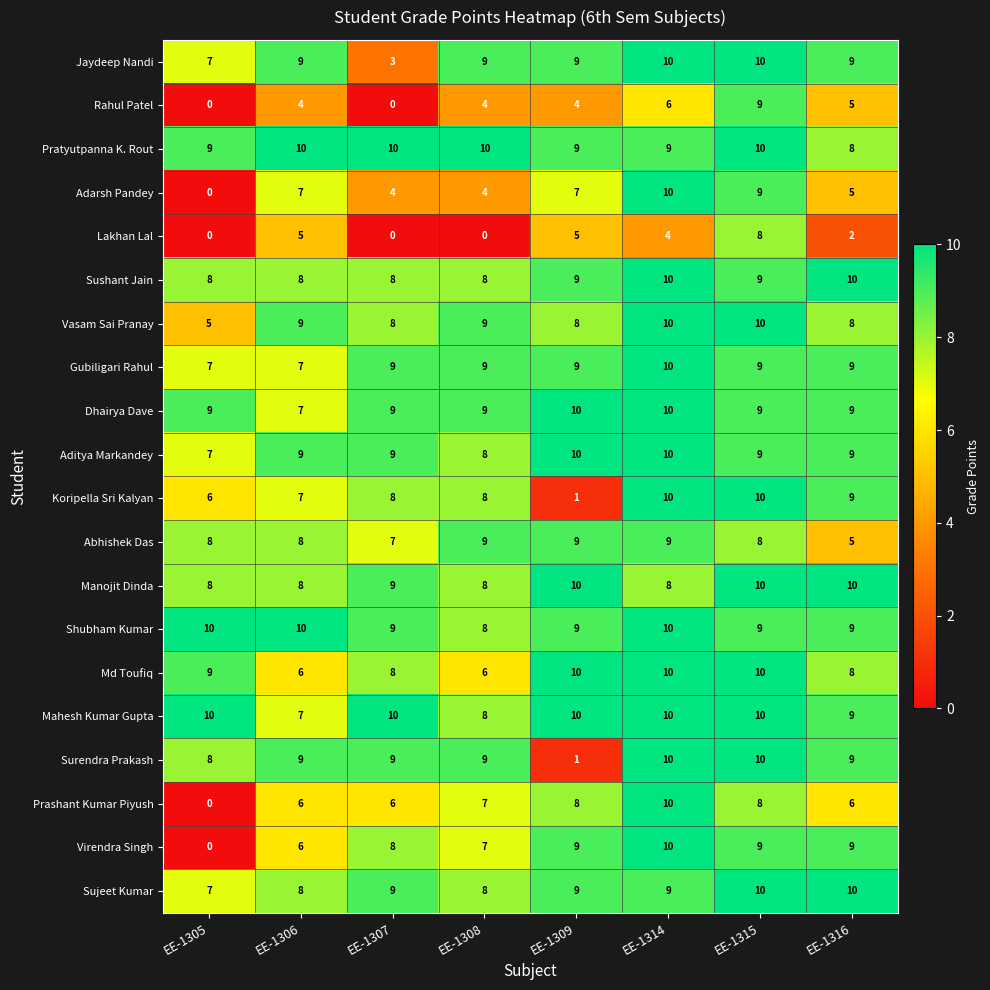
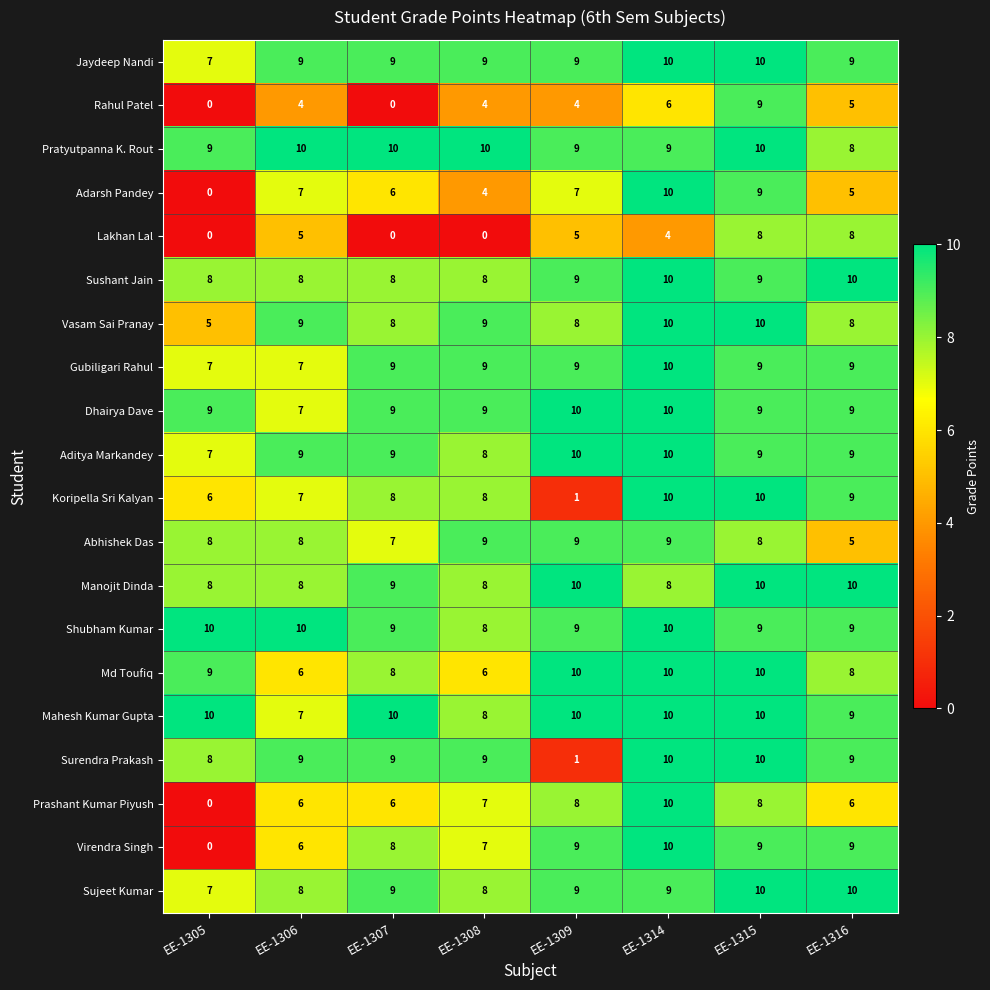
  {
    "Jaydeep Nandi": {
      "EE-1305": 7,
      "EE-1306": 9,
-     "EE-1307": 3,
+     "EE-1307": 9,
      "EE-1308": 9,
      "EE-1309": 9,
      "EE-1314": 10,
      "EE-1315": 10,
      "EE-1316": 9
    },
    "Rahul Patel": {
      "EE-1305": 0,
      "EE-1306": 4,
      "EE-1307": 0,
      "EE-1308": 4,
      "EE-1309": 4,
      "EE-1314": 6,
      "EE-1315": 9,
      "EE-1316": 5
    },
    "Pratyutpanna K. Rout": {
      "EE-1305": 9,
      "EE-1306": 10,
      "EE-1307": 10,
      "EE-1308": 10,
      "EE-1309": 9,
      "EE-1314": 9,
      "EE-1315": 10,
      "EE-1316": 8
    },
    "Adarsh Pandey": {
      "EE-1305": 0,
      "EE-1306": 7,
-     "EE-1307": 4,
+     "EE-1307": 6,
      "EE-1308": 4,
      "EE-1309": 7,
      "EE-1314": 10,
      "EE-1315": 9,
      "EE-1316": 5
    },
    "Lakhan Lal": {
      "EE-1305": 0,
      "EE-1306": 5,
      "EE-1307": 0,
      "EE-1308": 0,
      "EE-1309": 5,
      "EE-1314": 4,
      "EE-1315": 8,
-     "EE-1316": 2
+     "EE-1316": 8
    },
    "Sushant Jain": {
      "EE-1305": 8,
      "EE-1306": 8,
      "EE-1307": 8,
      "EE-1308": 8,
      "EE-1309": 9,
      "EE-1314": 10,
      "EE-1315": 9,
      "EE-1316": 10
    },
    "Vasam Sai Pranay": {
      "EE-1305": 5,
      "EE-1306": 9,
      "EE-1307": 8,
      "EE-1308": 9,
      "EE-1309": 8,
      "EE-1314": 10,
      "EE-1315": 10,
      "EE-1316": 8
    },
    "Gubiligari Rahul": {
      "EE-1305": 7,
      "EE-1306": 7,
      "EE-1307": 9,
      "EE-1308": 9,
      "EE-1309": 9,
      "EE-1314": 10,
      "EE-1315": 9,
      "EE-1316": 9
    },
    "Dhairya Dave": {
      "EE-1305": 9,
      "EE-1306": 7,
      "EE-1307": 9,
      "EE-1308": 9,
      "EE-1309": 10,
      "EE-1314": 10,
      "EE-1315": 9,
      "EE-1316": 9
    },
    "Aditya Markandey": {
      "EE-1305": 7,
      "EE-1306": 9,
      "EE-1307": 9,
      "EE-1308": 8,
      "EE-1309": 10,
      "EE-1314": 10,
      "EE-1315": 9,
      "EE-1316": 9
    },
    "Koripella Sri Kalyan": {
      "EE-1305": 6,
      "EE-1306": 7,
      "EE-1307": 8,
      "EE-1308": 8,
      "EE-1309": 1,
      "EE-1314": 10,
      "EE-1315": 10,
      "EE-1316": 9
    },
    "Abhishek Das": {
      "EE-1305": 8,
      "EE-1306": 8,
      "EE-1307": 7,
      "EE-1308": 9,
      "EE-1309": 9,
      "EE-1314": 9,
      "EE-1315": 8,
      "EE-1316": 5
    },
    "Manojit Dinda": {
      "EE-1305": 8,
      "EE-1306": 8,
      "EE-1307": 9,
      "EE-1308": 8,
      "EE-1309": 10,
      "EE-1314": 8,
      "EE-1315": 10,
      "EE-1316": 10
    },
    "Shubham Kumar": {
      "EE-1305": 10,
      "EE-1306": 10,
      "EE-1307": 9,
      "EE-1308": 8,
      "EE-1309": 9,
      "EE-1314": 10,
      "EE-1315": 9,
      "EE-1316": 9
    },
    "Md Toufiq": {
      "EE-1305": 9,
      "EE-1306": 6,
      "EE-1307": 8,
      "EE-1308": 6,
      "EE-1309": 10,
      "EE-1314": 10,
      "EE-1315": 10,
      "EE-1316": 8
    },
    "Mahesh Kumar Gupta": {
      "EE-1305": 10,
      "EE-1306": 7,
      "EE-1307": 10,
      "EE-1308": 8,
      "EE-1309": 10,
      "EE-1314": 10,
      "EE-1315": 10,
      "EE-1316": 9
    },
    "Surendra Prakash": {
      "EE-1305": 8,
      "EE-1306": 9,
      "EE-1307": 9,
      "EE-1308": 9,
      "EE-1309": 1,
      "EE-1314": 10,
      "EE-1315": 10,
      "EE-1316": 9
    },
    "Prashant Kumar Piyush": {
      "EE-1305": 0,
      "EE-1306": 6,
      "EE-1307": 6,
      "EE-1308": 7,
      "EE-1309": 8,
      "EE-1314": 10,
      "EE-1315": 8,
      "EE-1316": 6
    },
    "Virendra Singh": {
      "EE-1305": 0,
      "EE-1306": 6,
      "EE-1307": 8,
      "EE-1308": 7,
      "EE-1309": 9,
      "EE-1314": 10,
      "EE-1315": 9,
      "EE-1316": 9
    },
    "Sujeet Kumar": {
      "EE-1305": 7,
      "EE-1306": 8,
      "EE-1307": 9,
      "EE-1308": 8,
      "EE-1309": 9,
      "EE-1314": 9,
      "EE-1315": 10,
      "EE-1316": 10
    }
  }
